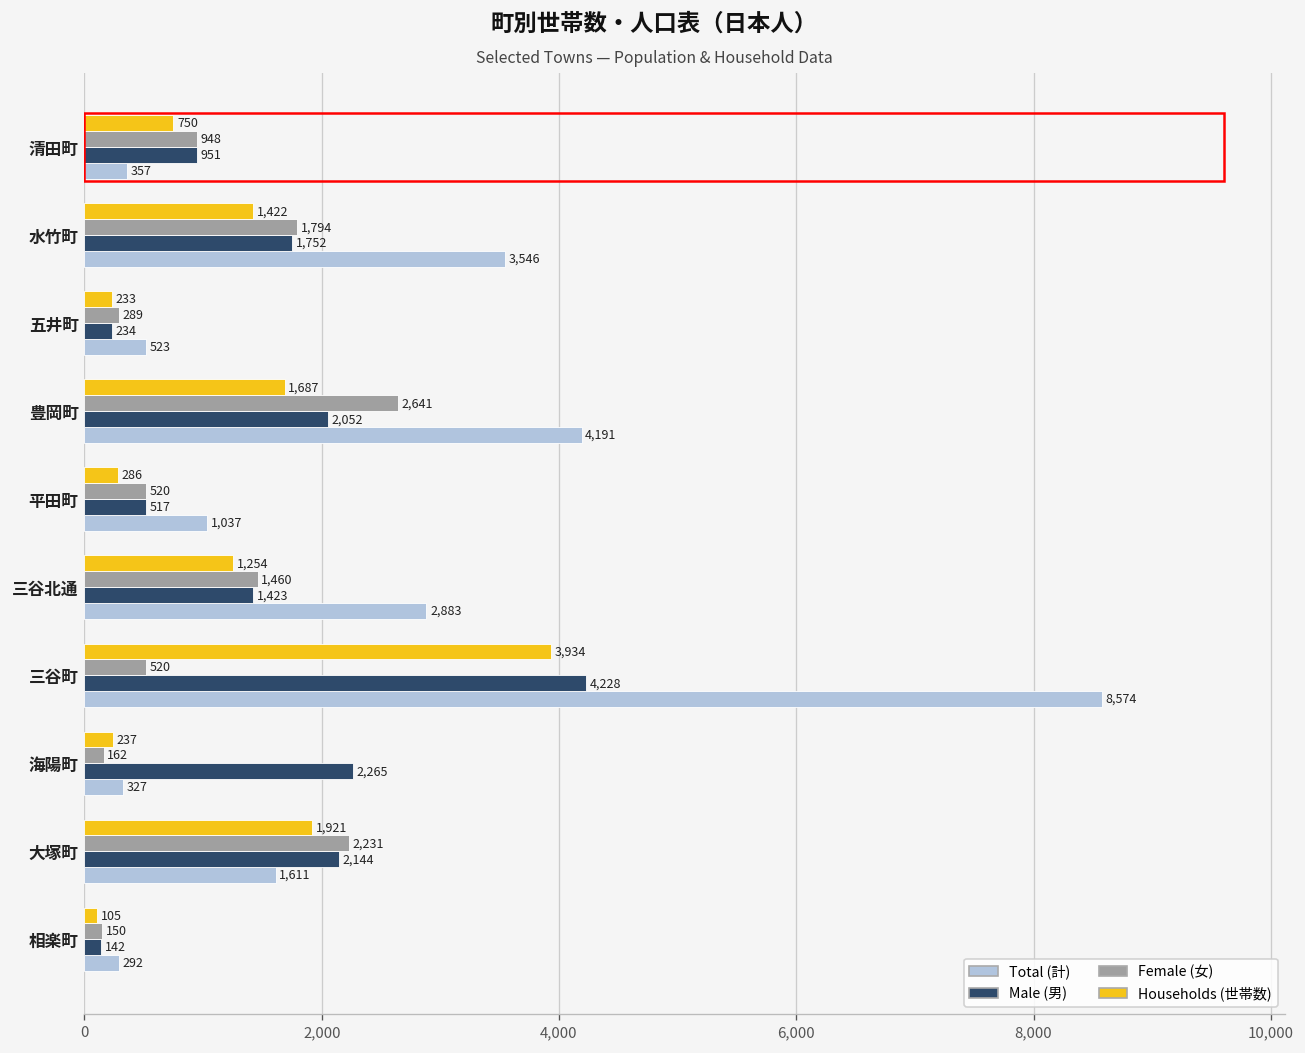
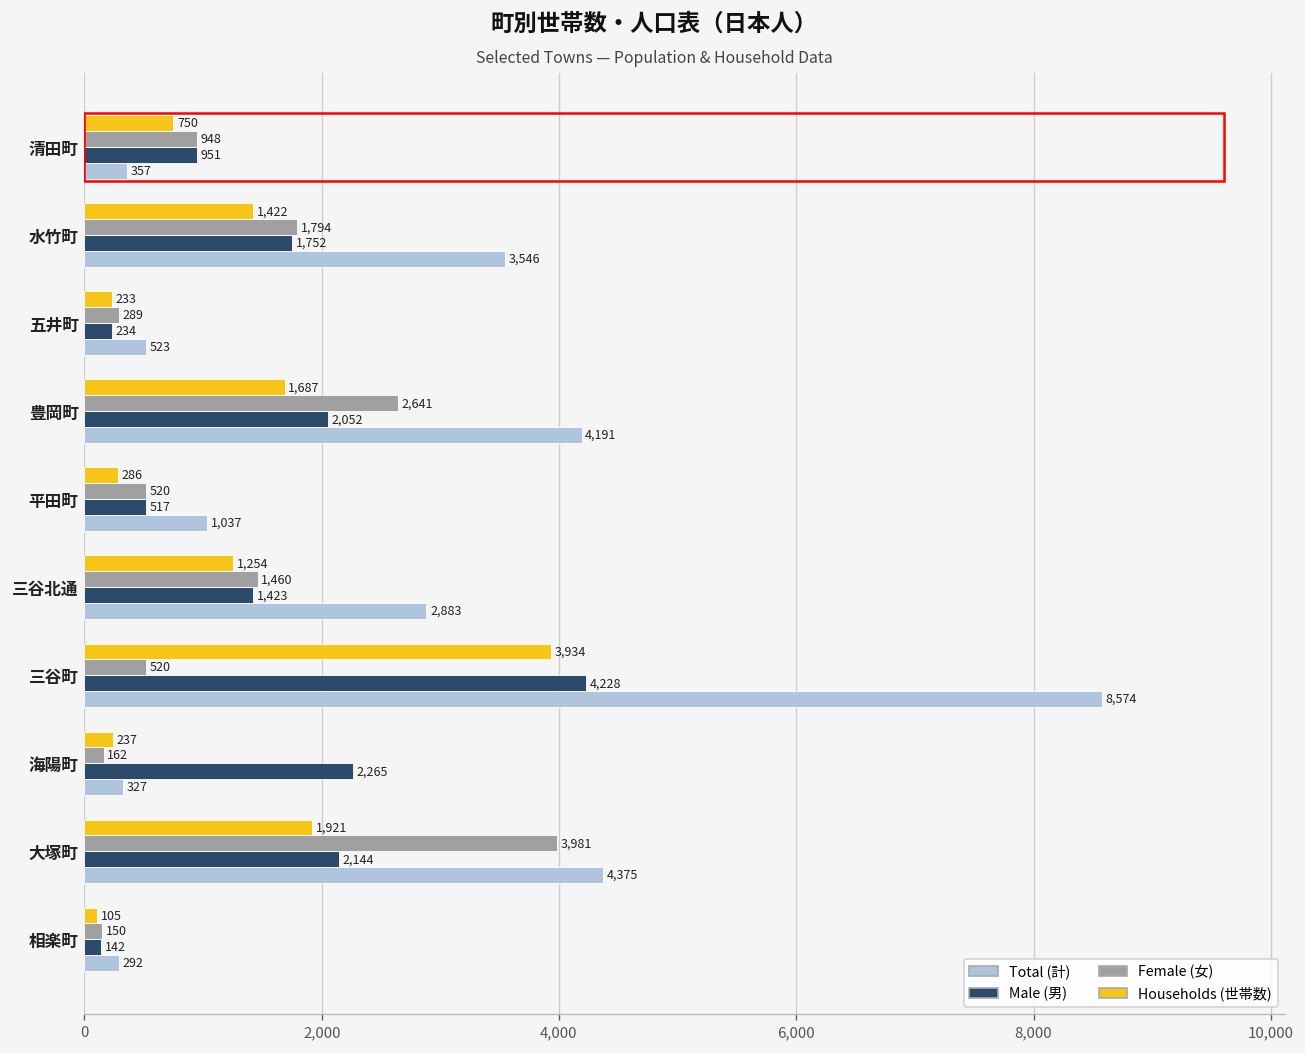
  {
    "Total (計)": {
      "清田町": "357",
      "水竹町": "3,546",
      "五井町": "523",
      "豊岡町": "4,191",
      "平田町": "1,037",
      "三谷北通": "2,883",
      "三谷町": "8,574",
      "海陽町": "327",
-     "大塚町": "1,611",
+     "大塚町": "4,375",
      "相楽町": "292"
    },
    "Male (男)": {
      "清田町": "951",
      "水竹町": "1,752",
      "五井町": "234",
      "豊岡町": "2,052",
      "平田町": "517",
      "三谷北通": "1,423",
      "三谷町": "4,228",
      "海陽町": "2,265",
      "大塚町": "2,144",
      "相楽町": "142"
    },
    "Female (女)": {
      "清田町": "948",
      "水竹町": "1,794",
      "五井町": "289",
      "豊岡町": "2,641",
      "平田町": "520",
      "三谷北通": "1,460",
      "三谷町": "520",
      "海陽町": "162",
-     "大塚町": "2,231",
+     "大塚町": "3,981",
      "相楽町": "150"
    },
    "Households (世帯数)": {
      "清田町": "750",
      "水竹町": "1,422",
      "五井町": "233",
      "豊岡町": "1,687",
      "平田町": "286",
      "三谷北通": "1,254",
      "三谷町": "3,934",
      "海陽町": "237",
      "大塚町": "1,921",
      "相楽町": "105"
    }
  }
